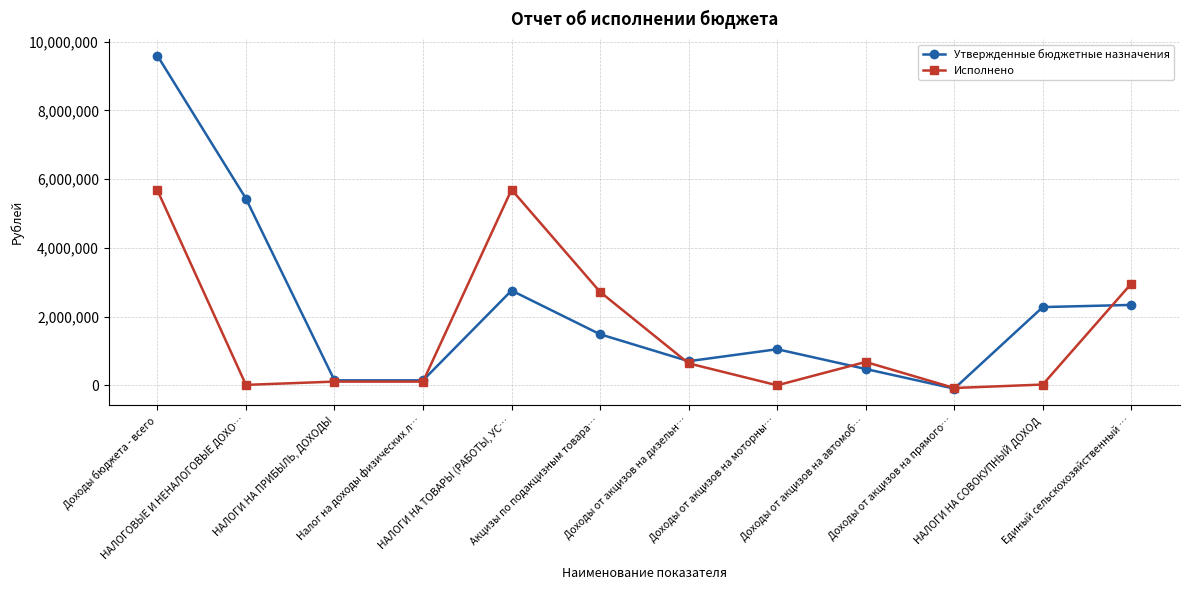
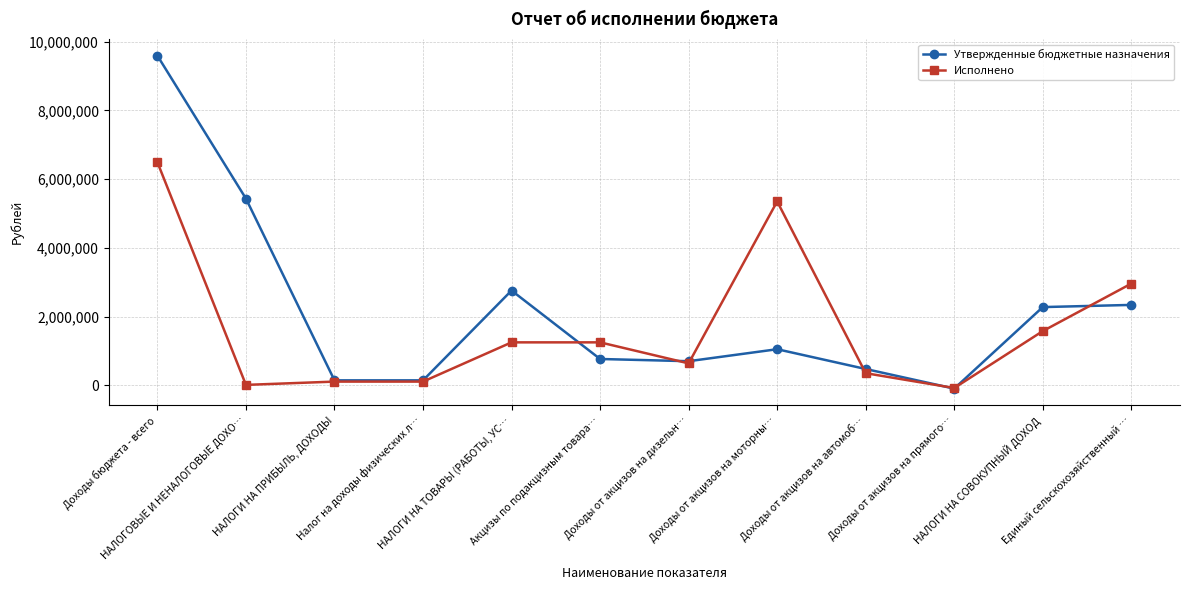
  {
    "Утвержденные бюджетные назначения": {
      "Доходы бюджета - всего": "9,600,000",
      "НАЛОГОВЫЕ И НЕНАЛОГОВЫЕ ДОХО…": "5,400,000",
      "НАЛОГИ НА ТОВАРЫ (РАБОТЫ, УС…": "2,800,000",
-     "Акцизы по подакцизным товара…": "1,500,000",
+     "Акцизы по подакцизным товара…": "800,000",
      "Доходы от акцизов на моторны…": "1,100,000",
      "Доходы от акцизов на автомоб…": "500,000",
      "НАЛОГИ НА СОВОКУПНЫЙ ДОХОД": "2,300,000",
      "Единый сельскохозяйственный …": "2,300,000"
    },
    "Исполнено": {
-     "Доходы бюджета - всего": "5,700,000",
+     "Доходы бюджета - всего": "6,500,000",
      "НАЛОГОВЫЕ И НЕНАЛОГОВЫЕ ДОХО…": "0",
-     "НАЛОГИ НА ТОВАРЫ (РАБОТЫ, УС…": "5,700,000",
-     "Акцизы по подакцизным товара…": "2,700,000",
-     "Доходы от акцизов на моторны…": "0",
-     "Доходы от акцизов на автомоб…": "700,000",
-     "НАЛОГИ НА СОВОКУПНЫЙ ДОХОД": "0",
+     "НАЛОГИ НА ТОВАРЫ (РАБОТЫ, УС…": "1,300,000",
+     "Акцизы по подакцизным товара…": "1,300,000",
+     "Доходы от акцизов на моторны…": "5,400,000",
+     "Доходы от акцизов на автомоб…": "400,000",
+     "НАЛОГИ НА СОВОКУПНЫЙ ДОХОД": "1,600,000",
      "Единый сельскохозяйственный …": "3,000,000"
    }
  }
